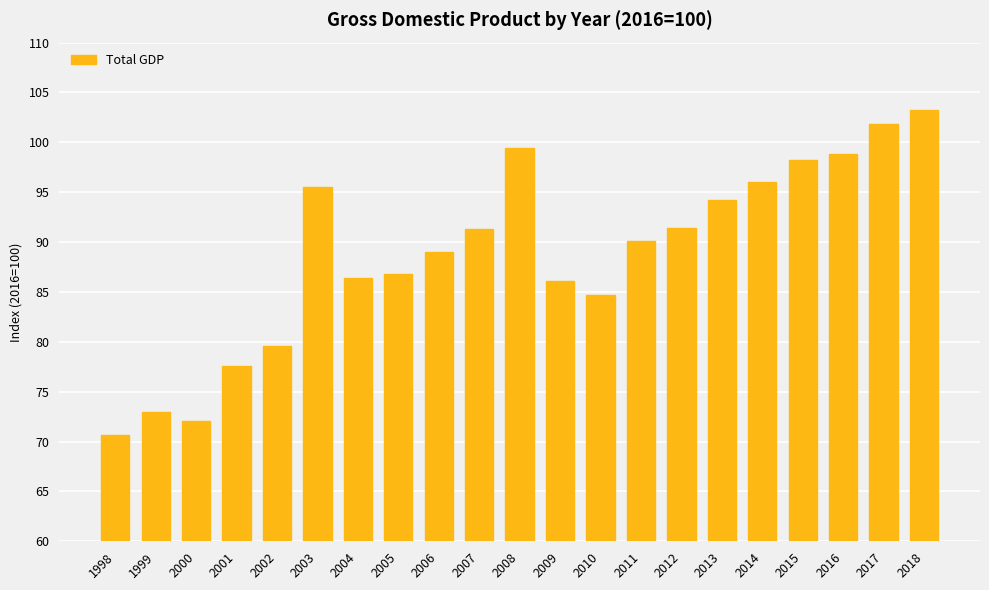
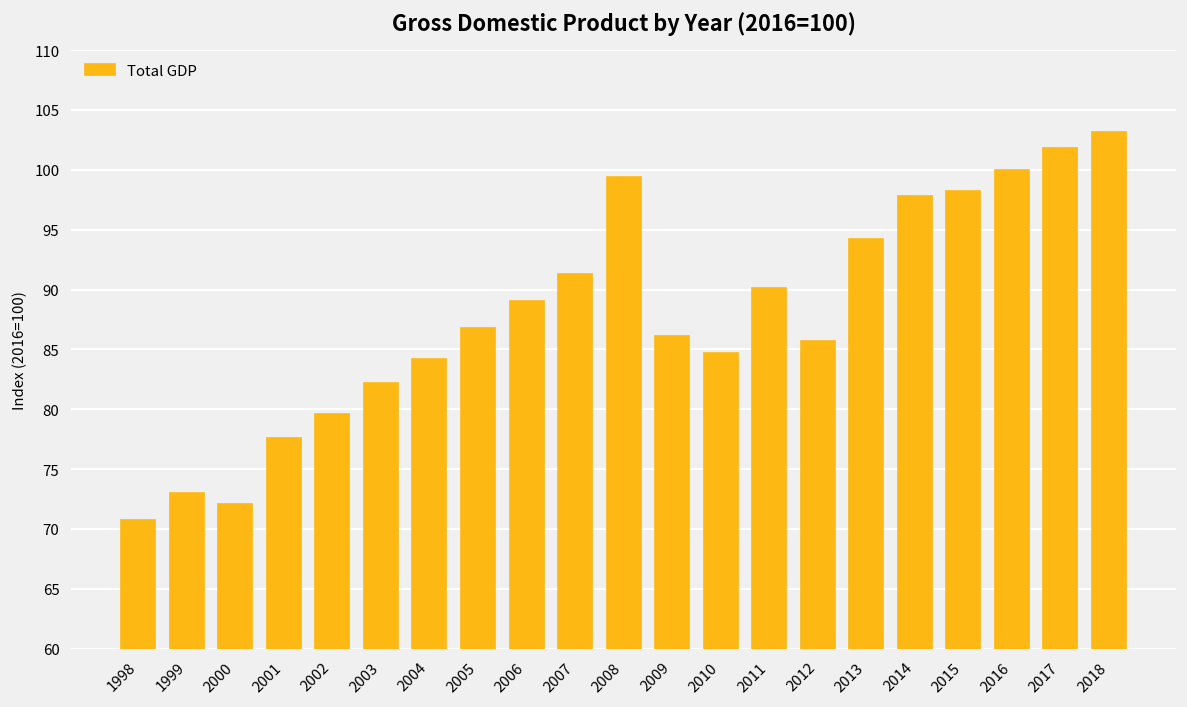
  {
    "1998": 71,
    "1999": 73,
    "2000": 72,
    "2001": 78,
    "2002": 80,
-   "2003": 96,
-   "2004": 86,
+   "2003": 82,
+   "2004": 84,
    "2005": 87,
    "2006": 89,
    "2007": 91,
    "2008": 99,
    "2009": 86,
    "2010": 85,
    "2011": 90,
-   "2012": 91,
+   "2012": 86,
    "2013": 94,
-   "2014": 96,
+   "2014": 98,
    "2015": 98,
-   "2016": 99,
+   "2016": 100,
    "2017": 102,
    "2018": 103
  }
